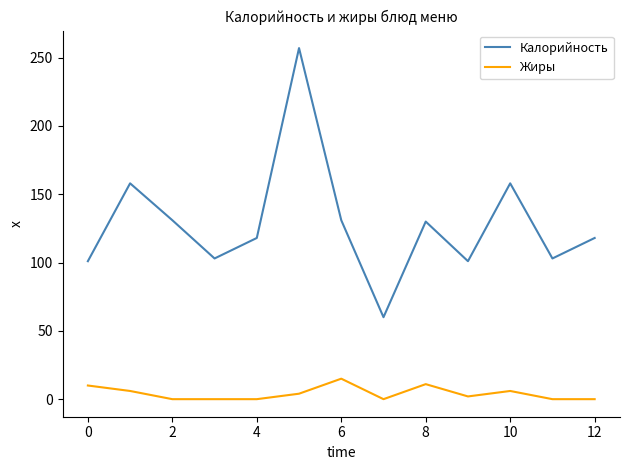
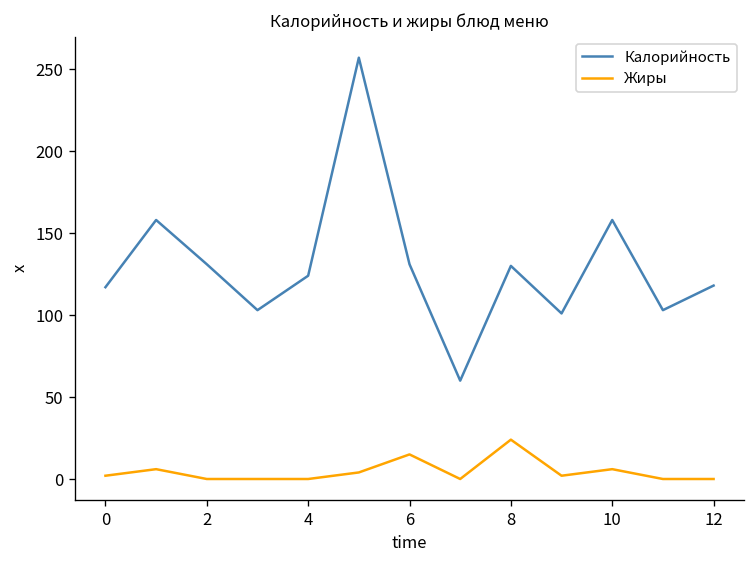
  {
    "Калорийность": {
-     "0": 101,
+     "0": 117,
      "2": 131,
-     "4": 118,
+     "4": 124,
      "6": 131,
      "8": 130,
      "10": 158,
      "12": 118
    },
    "Жиры": {
-     "0": 10,
+     "0": 2,
      "2": 0,
      "4": 0,
      "6": 15,
-     "8": 11,
+     "8": 24,
      "10": 6,
      "12": 0
    }
  }
